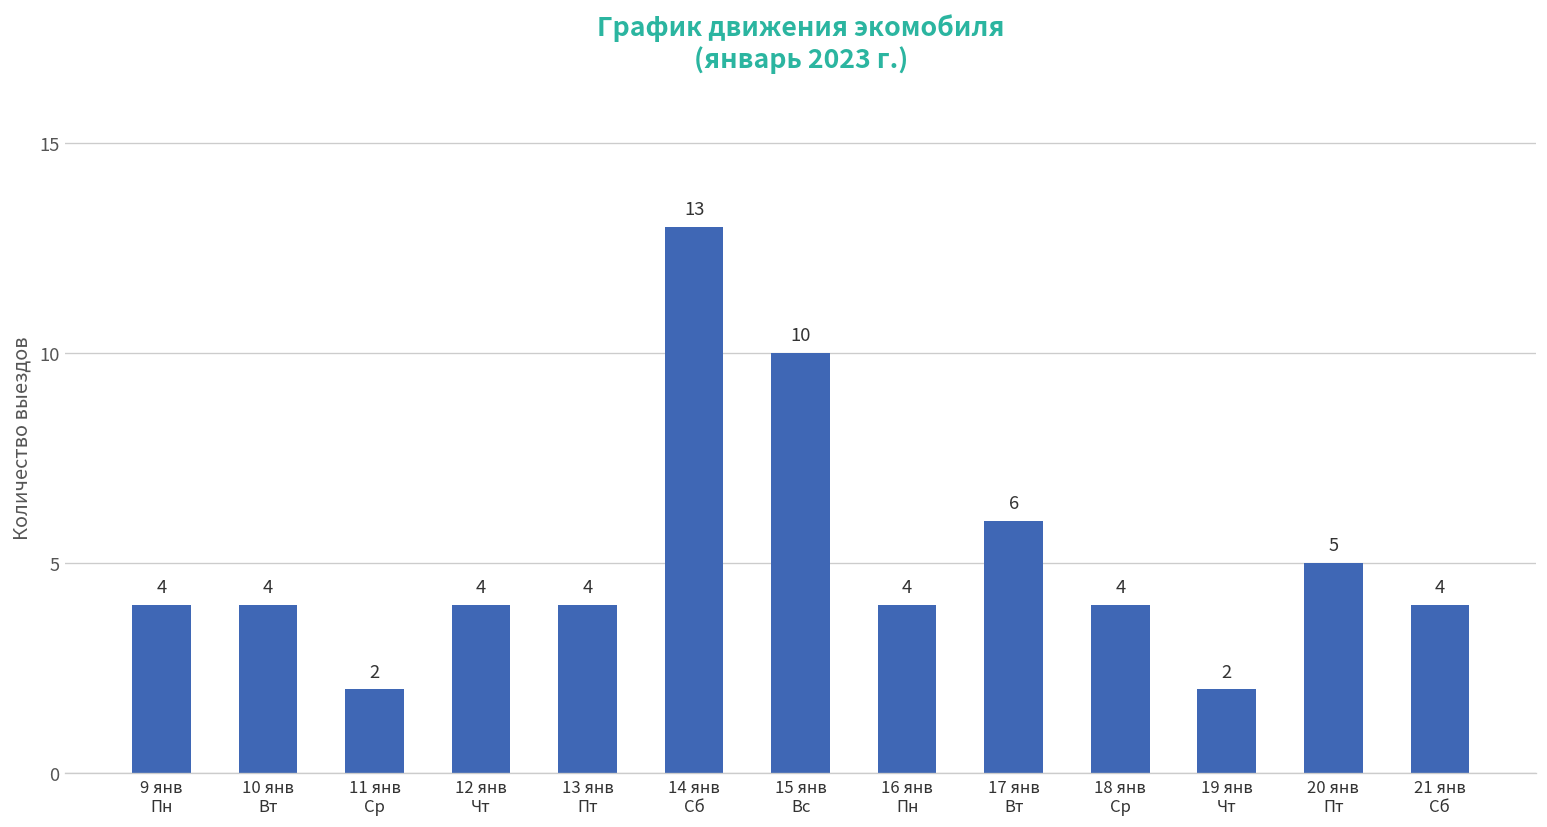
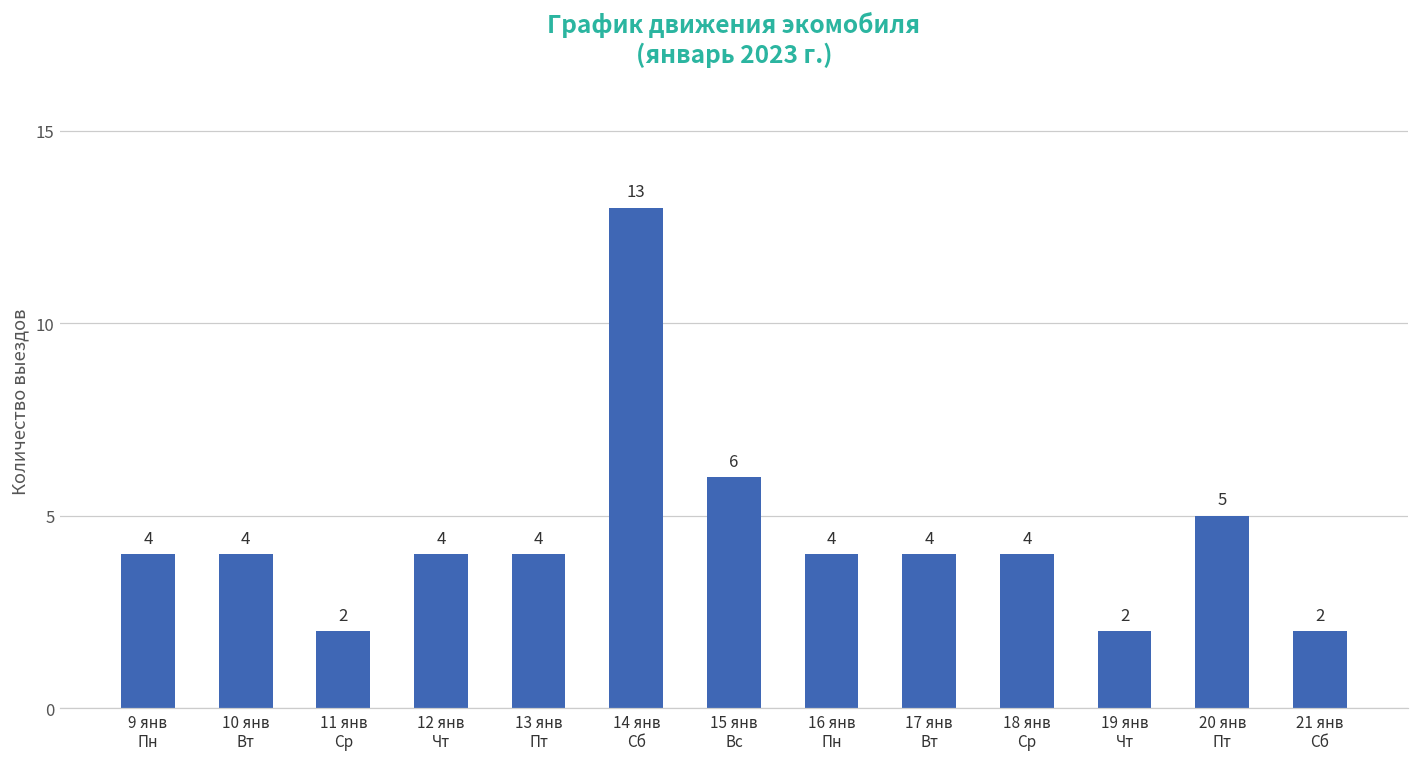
  {
    "9 янв Пн": 4,
    "10 янв Вт": 4,
    "11 янв Ср": 2,
    "12 янв Чт": 4,
    "13 янв Пт": 4,
    "14 янв Сб": 13,
-   "15 янв Вс": 10,
+   "15 янв Вс": 6,
    "16 янв Пн": 4,
-   "17 янв Вт": 6,
+   "17 янв Вт": 4,
    "18 янв Ср": 4,
    "19 янв Чт": 2,
    "20 янв Пт": 5,
-   "21 янв Сб": 4
+   "21 янв Сб": 2
  }
